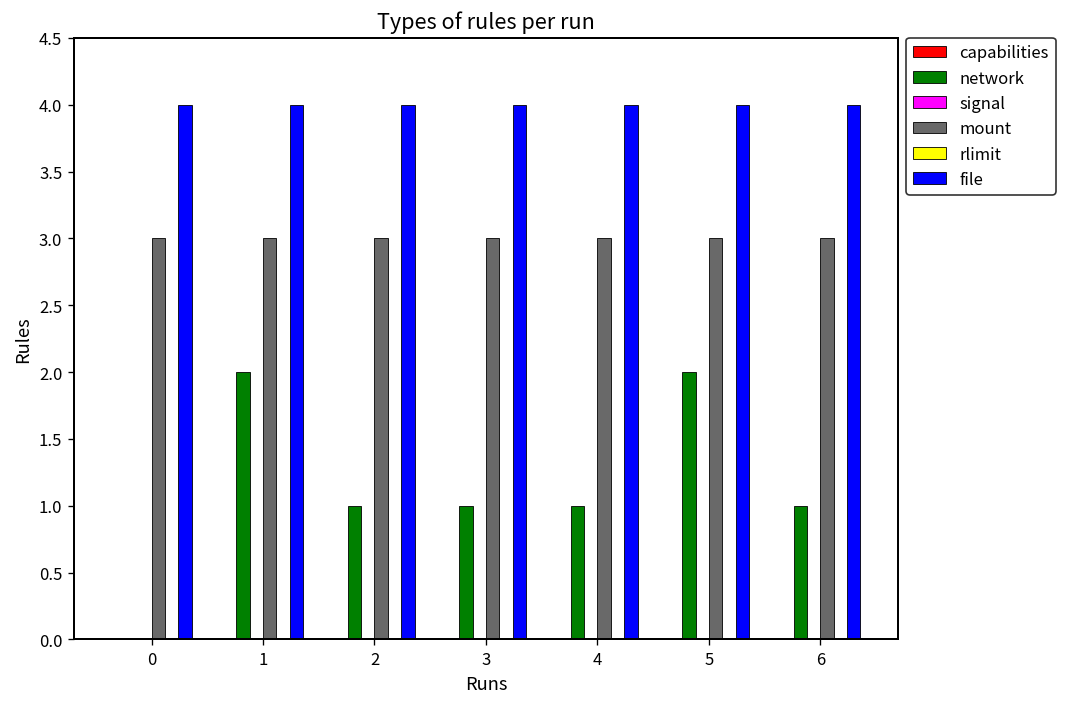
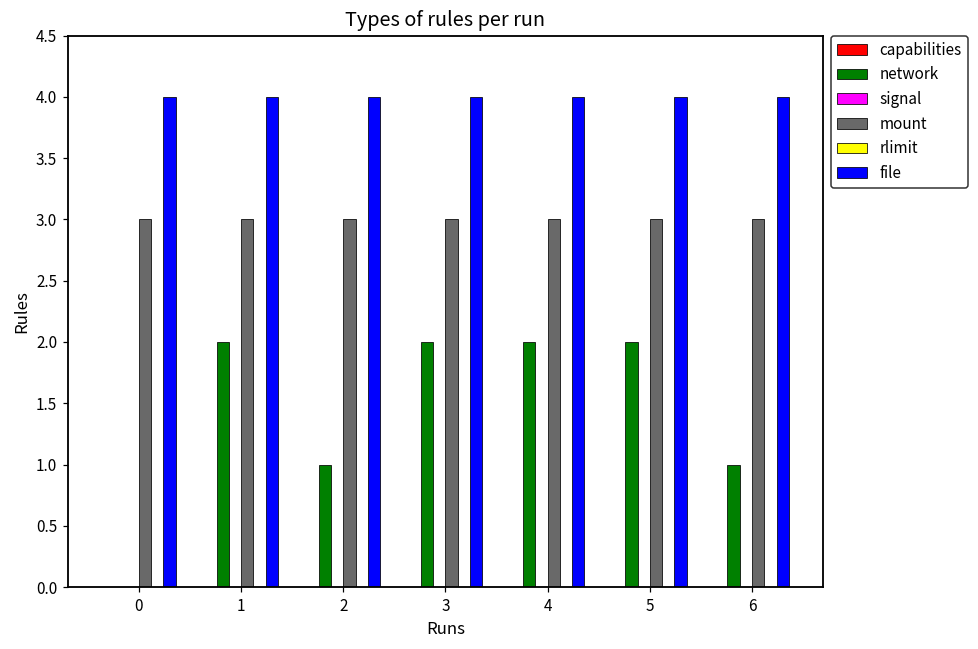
  {
    "capabilities": {
      "0": 0,
      "1": 0,
      "2": 0,
      "3": 0,
      "4": 0,
      "5": 0,
      "6": 0
    },
    "network": {
      "0": 0,
      "1": 2,
      "2": 1,
-     "3": 1,
-     "4": 1,
+     "3": 2,
+     "4": 2,
      "5": 2,
      "6": 1
    },
    "signal": {
      "0": 0,
      "1": 0,
      "2": 0,
      "3": 0,
      "4": 0,
      "5": 0,
      "6": 0
    },
    "mount": {
      "0": 3,
      "1": 3,
      "2": 3,
      "3": 3,
      "4": 3,
      "5": 3,
      "6": 3
    },
    "rlimit": {
      "0": 0,
      "1": 0,
      "2": 0,
      "3": 0,
      "4": 0,
      "5": 0,
      "6": 0
    },
    "file": {
      "0": 4,
      "1": 4,
      "2": 4,
      "3": 4,
      "4": 4,
      "5": 4,
      "6": 4
    }
  }
